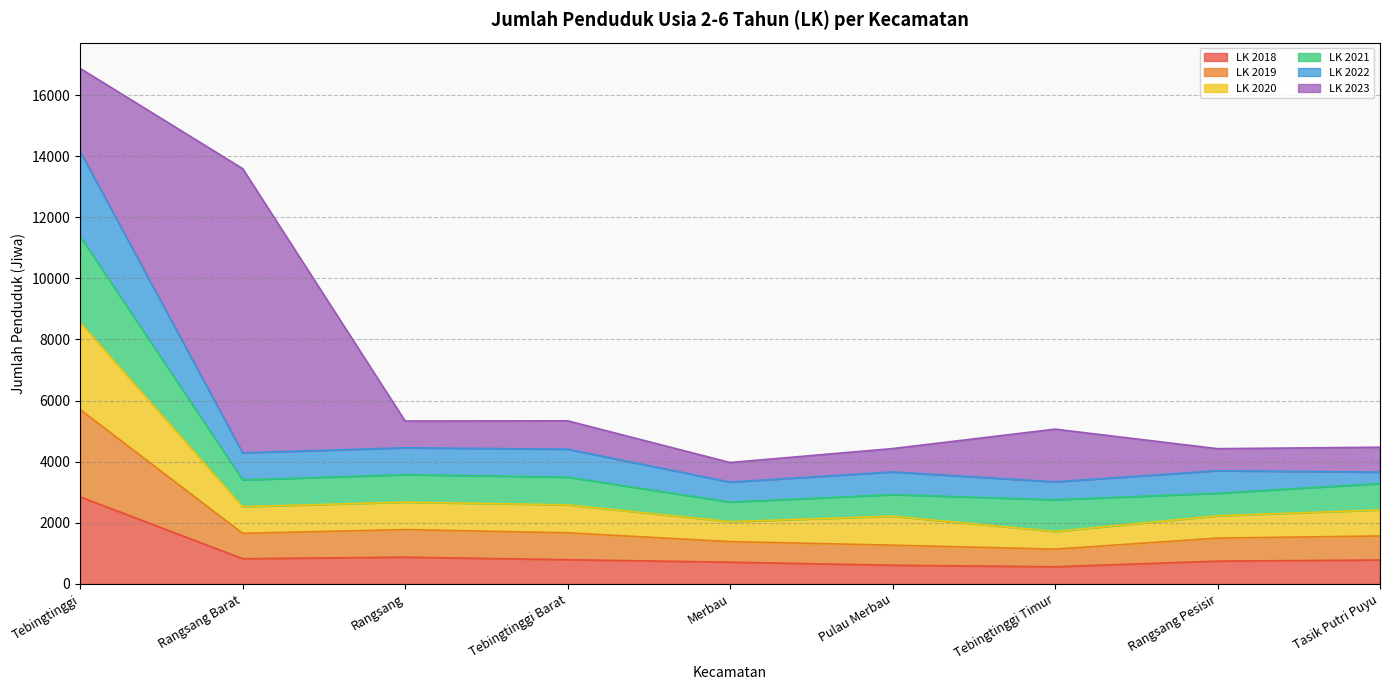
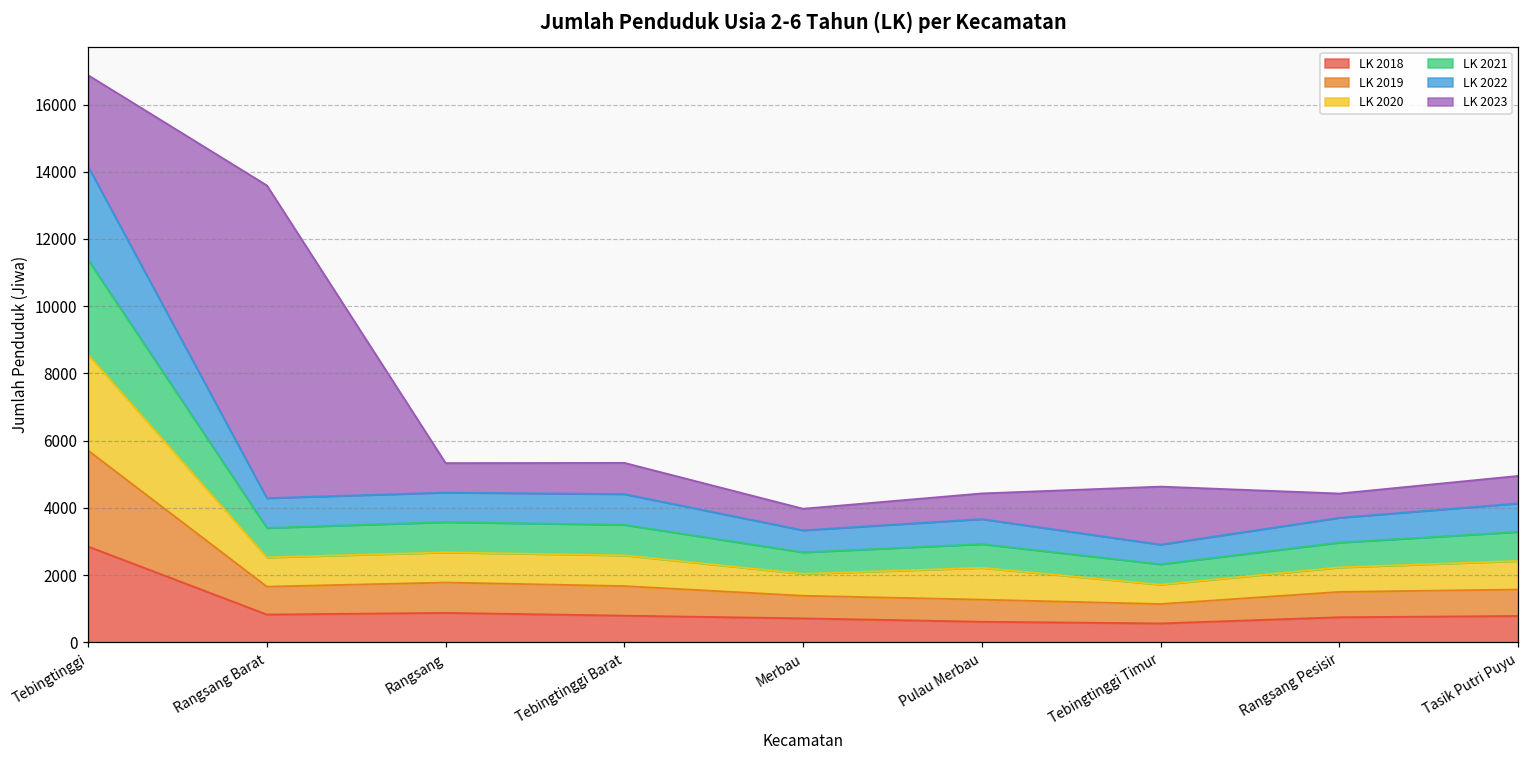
  {
    "LK 2020": {
      "Tebingtinggi": 2900,
      "Rangsang Barat": 900,
      "Rangsang": 900,
      "Tebingtinggi Barat": 900,
      "Merbau": 700,
      "Pulau Merbau": 900,
      "Tebingtinggi Timur": 600,
      "Rangsang Pesisir": 700,
      "Tasik Putri Puyu": 900
    },
    "LK 2021": {
      "Tebingtinggi": 2800,
      "Rangsang Barat": 900,
      "Rangsang": 900,
      "Tebingtinggi Barat": 900,
      "Merbau": 600,
      "Pulau Merbau": 700,
-     "Tebingtinggi Timur": 1000,
+     "Tebingtinggi Timur": 600,
      "Rangsang Pesisir": 700,
      "Tasik Putri Puyu": 900
    },
    "LK 2022": {
      "Tebingtinggi": 2800,
      "Rangsang Barat": 900,
      "Rangsang": 900,
      "Tebingtinggi Barat": 900,
      "Merbau": 700,
      "Pulau Merbau": 700,
      "Tebingtinggi Timur": 600,
      "Rangsang Pesisir": 700,
-     "Tasik Putri Puyu": 400
+     "Tasik Putri Puyu": 800
    },
    "LK 2023": {
      "Tebingtinggi": 2700,
      "Rangsang Barat": 9300,
      "Rangsang": 900,
      "Tebingtinggi Barat": 900,
      "Merbau": 600,
      "Pulau Merbau": 800,
      "Tebingtinggi Timur": 1700,
      "Rangsang Pesisir": 700,
      "Tasik Putri Puyu": 800
    }
  }
